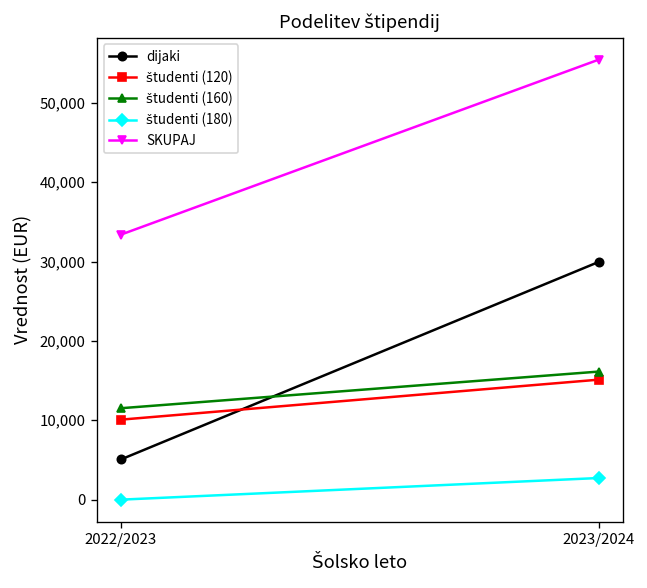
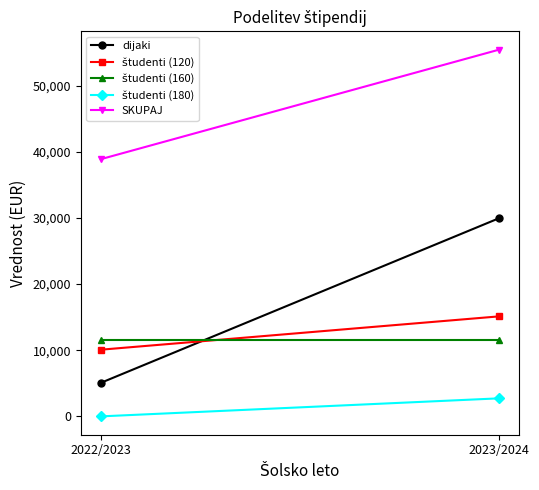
  {
    "dijaki": {
      "2022/2023": "5,000",
      "2023/2024": "30,000"
    },
    "študenti (120)": {
      "2022/2023": "10,000",
      "2023/2024": "15,000"
    },
    "študenti (160)": {
      "2022/2023": "12,000",
-     "2023/2024": "16,000"
+     "2023/2024": "12,000"
    },
    "študenti (180)": {
      "2022/2023": "0",
      "2023/2024": "3,000"
    },
    "SKUPAJ": {
-     "2022/2023": "33,000",
+     "2022/2023": "39,000",
      "2023/2024": "55,000"
    }
  }
